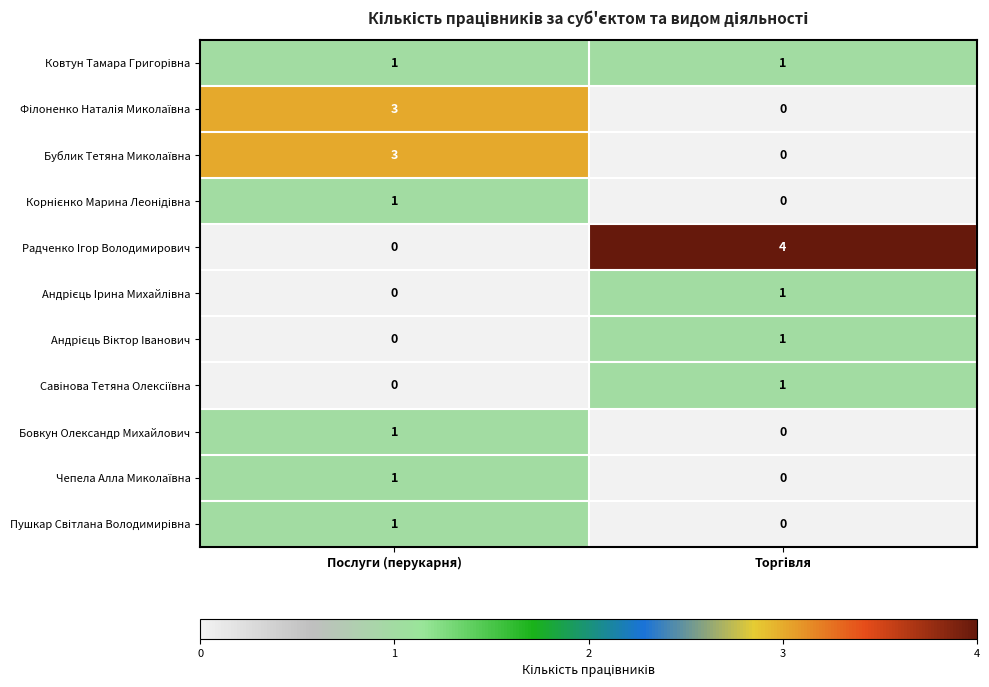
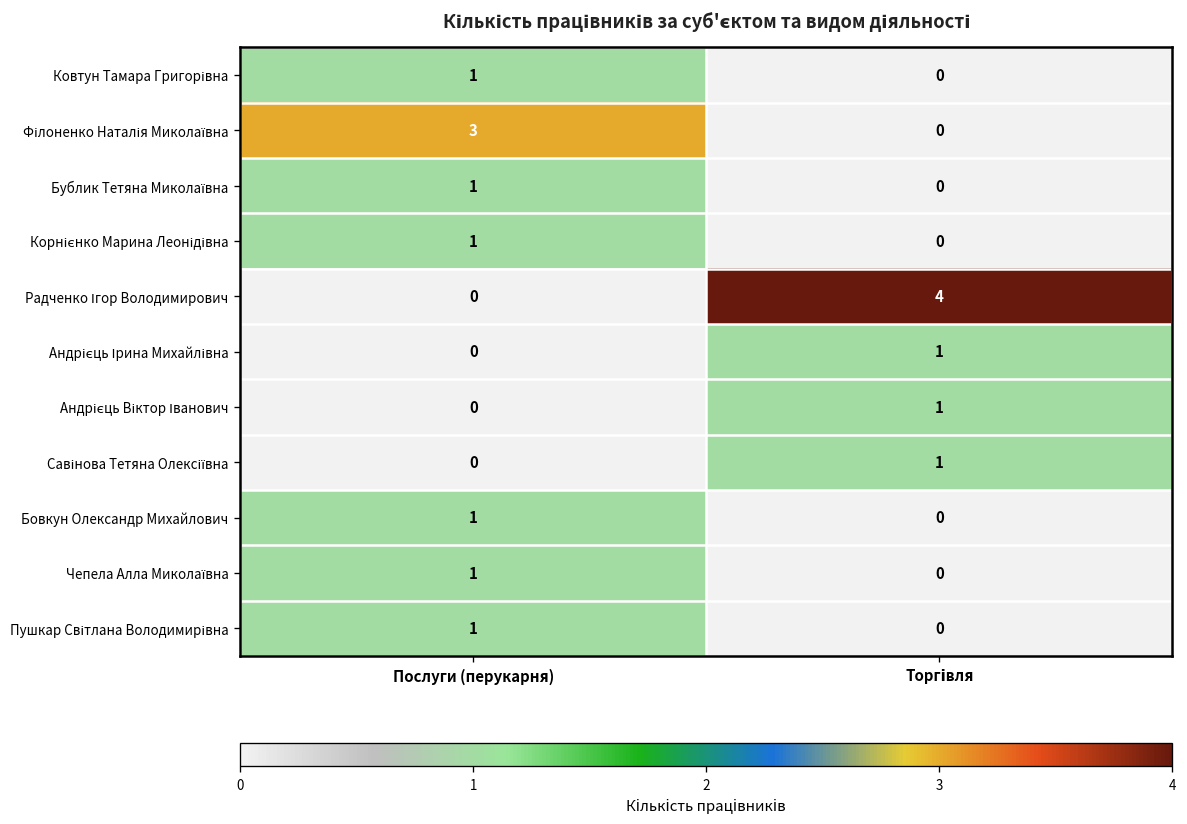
  {
    "Ковтун Тамара Григорівна": {
      "Послуги (перукарня)": 1,
-     "Торгівля": 1
+     "Торгівля": 0
    },
    "Філоненко Наталія Миколаївна": {
      "Послуги (перукарня)": 3,
      "Торгівля": 0
    },
    "Бублик Тетяна Миколаївна": {
-     "Послуги (перукарня)": 3,
+     "Послуги (перукарня)": 1,
      "Торгівля": 0
    },
    "Корнієнко Марина Леонідівна": {
      "Послуги (перукарня)": 1,
      "Торгівля": 0
    },
    "Радченко Ігор Володимирович": {
      "Послуги (перукарня)": 0,
      "Торгівля": 4
    },
    "Андрієць Ірина Михайлівна": {
      "Послуги (перукарня)": 0,
      "Торгівля": 1
    },
    "Андрієць Віктор Іванович": {
      "Послуги (перукарня)": 0,
      "Торгівля": 1
    },
    "Савінова Тетяна Олексіївна": {
      "Послуги (перукарня)": 0,
      "Торгівля": 1
    },
    "Бовкун Олександр Михайлович": {
      "Послуги (перукарня)": 1,
      "Торгівля": 0
    },
    "Чепела Алла Миколаївна": {
      "Послуги (перукарня)": 1,
      "Торгівля": 0
    },
    "Пушкар Світлана Володимирівна": {
      "Послуги (перукарня)": 1,
      "Торгівля": 0
    }
  }
